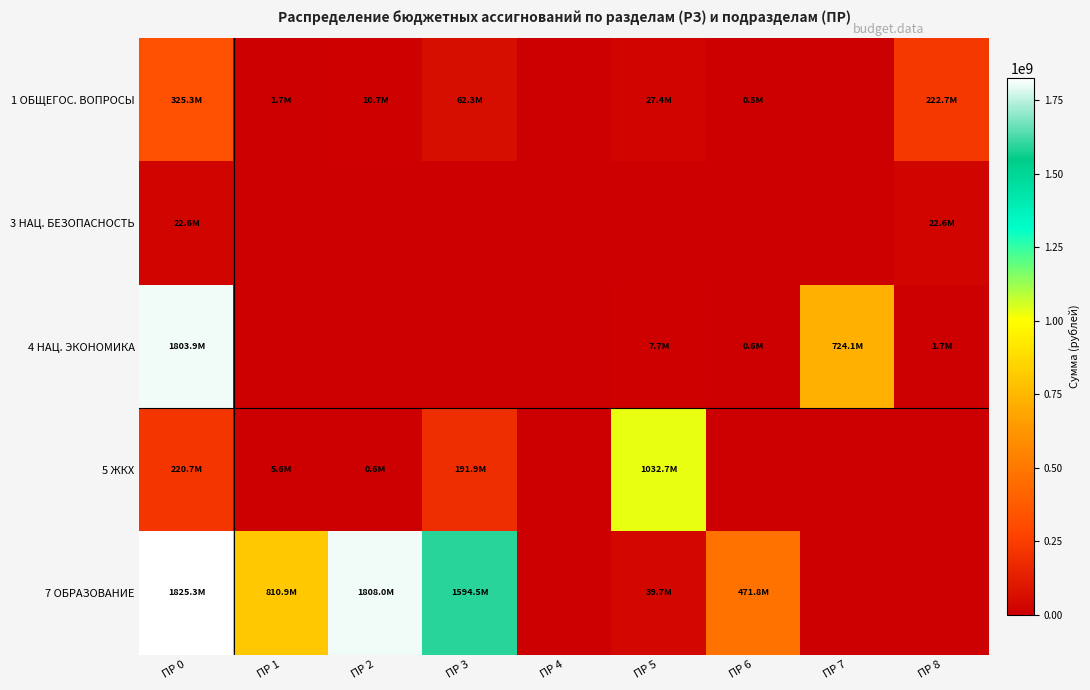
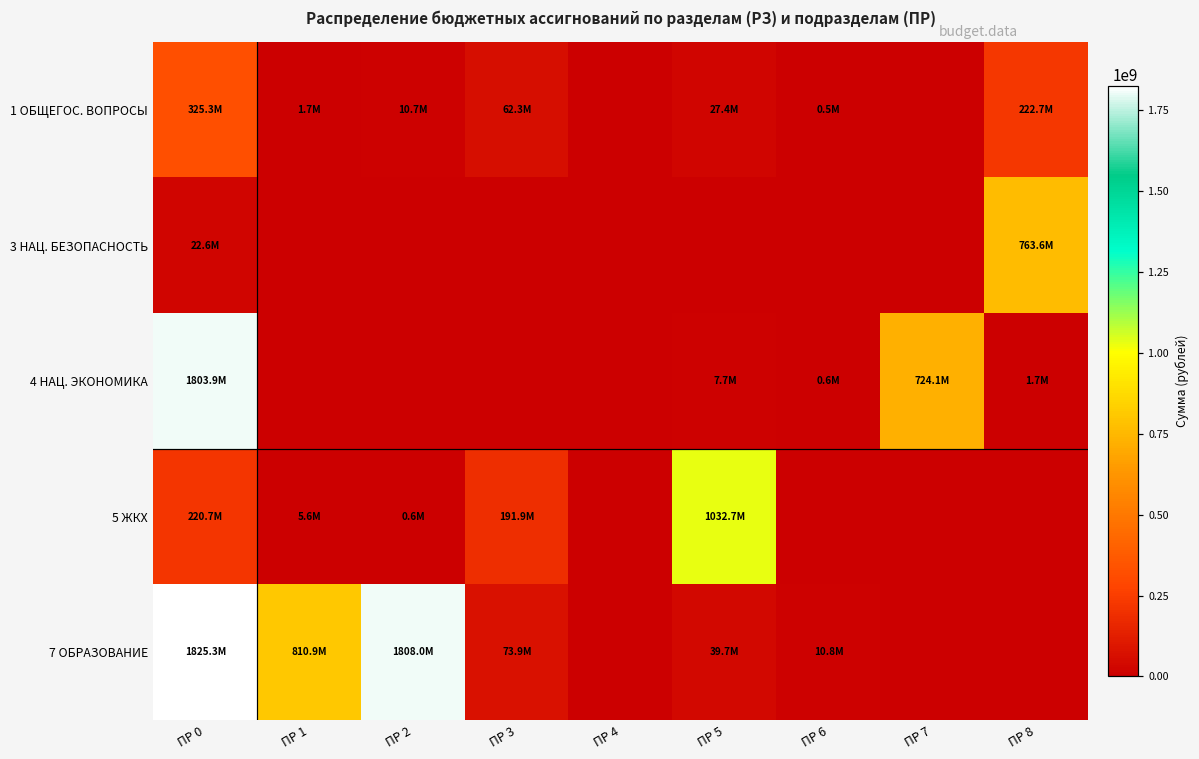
  {
    "1 ОБЩЕГОС. ВОПРОСЫ": {
      "ПР 0": "325.3M",
      "ПР 1": "1.7M",
      "ПР 2": "10.7M",
      "ПР 3": "62.3M",
      "ПР 5": "27.4M",
      "ПР 6": "0.5M",
      "ПР 8": "222.7M"
    },
    "3 НАЦ. БЕЗОПАСНОСТЬ": {
      "ПР 0": "22.6M",
-     "ПР 8": "22.6M"
+     "ПР 8": "763.6M"
    },
    "4 НАЦ. ЭКОНОМИКА": {
      "ПР 0": "1803.9M",
      "ПР 5": "7.7M",
      "ПР 6": "0.6M",
      "ПР 7": "724.1M",
      "ПР 8": "1.7M"
    },
    "5 ЖКХ": {
      "ПР 0": "220.7M",
      "ПР 1": "5.6M",
      "ПР 2": "0.6M",
      "ПР 3": "191.9M",
      "ПР 5": "1032.7M"
    },
    "7 ОБРАЗОВАНИЕ": {
      "ПР 0": "1825.3M",
      "ПР 1": "810.9M",
      "ПР 2": "1808.0M",
-     "ПР 3": "1594.5M",
+     "ПР 3": "73.9M",
      "ПР 5": "39.7M",
-     "ПР 6": "471.8M"
+     "ПР 6": "10.8M"
    }
  }
